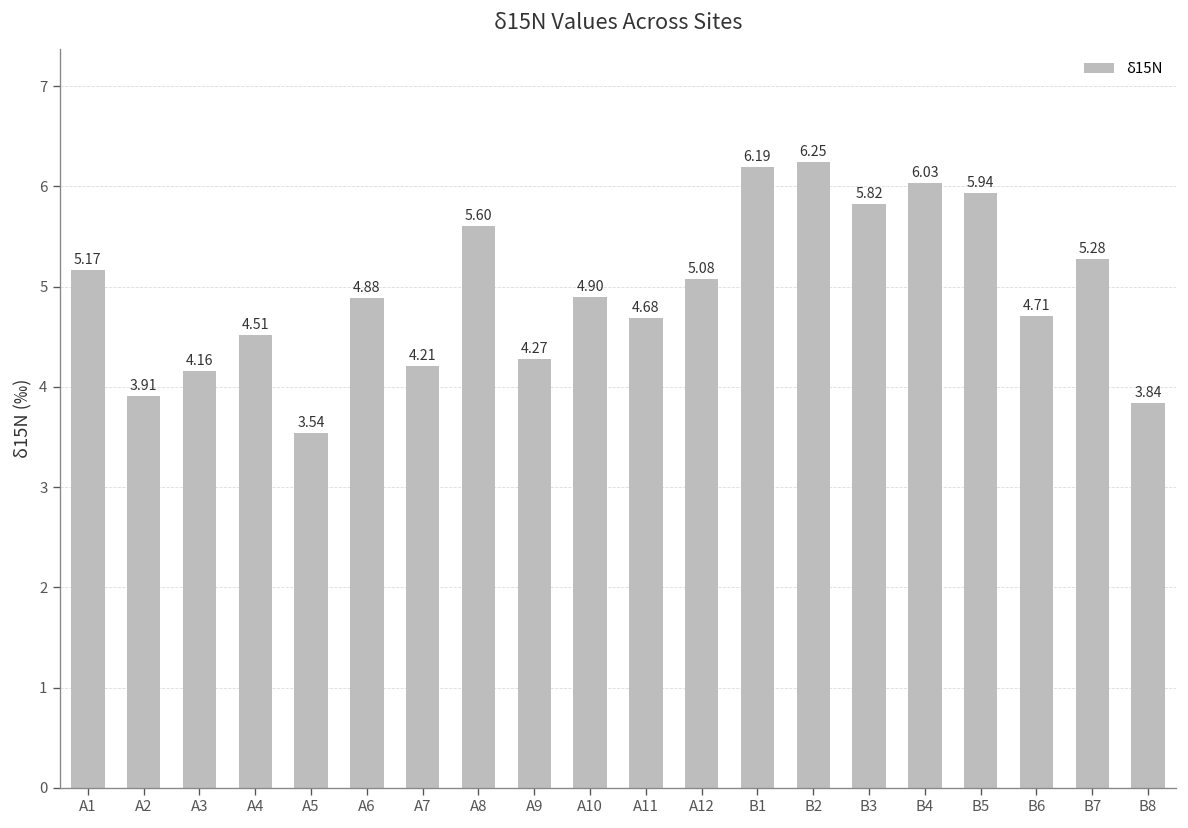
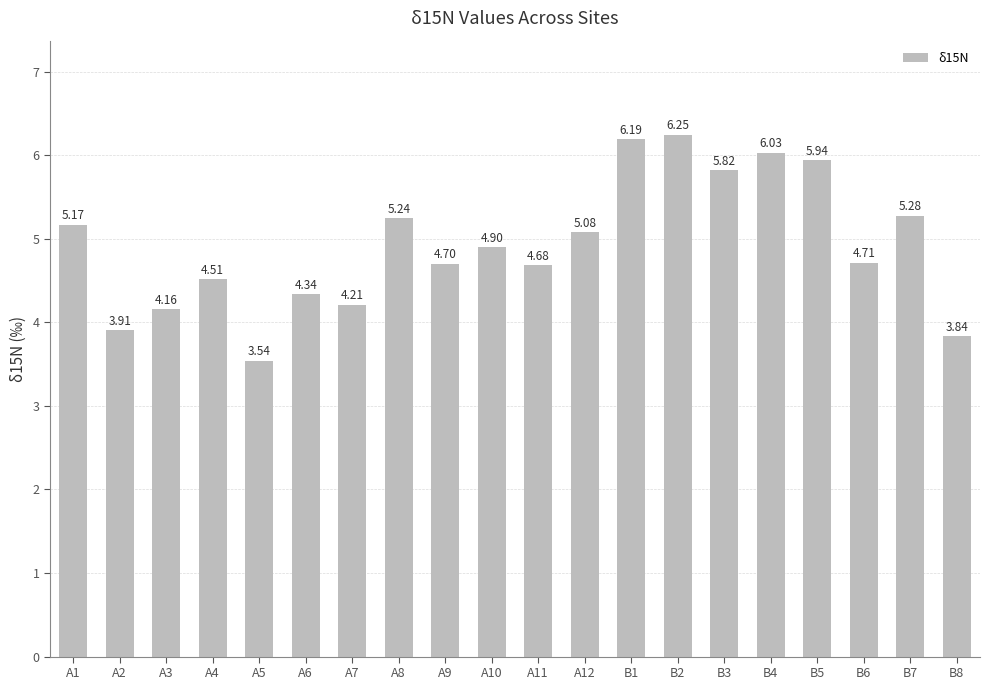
  {
    "A1": 5.17,
    "A2": 3.91,
    "A3": 4.16,
    "A4": 4.51,
    "A5": 3.54,
-   "A6": 4.88,
+   "A6": 4.34,
    "A7": 4.21,
-   "A8": 5.60,
-   "A9": 4.27,
+   "A8": 5.24,
+   "A9": 4.70,
    "A10": 4.90,
    "A11": 4.68,
    "A12": 5.08,
    "B1": 6.19,
    "B2": 6.25,
    "B3": 5.82,
    "B4": 6.03,
    "B5": 5.94,
    "B6": 4.71,
    "B7": 5.28,
    "B8": 3.84
  }
